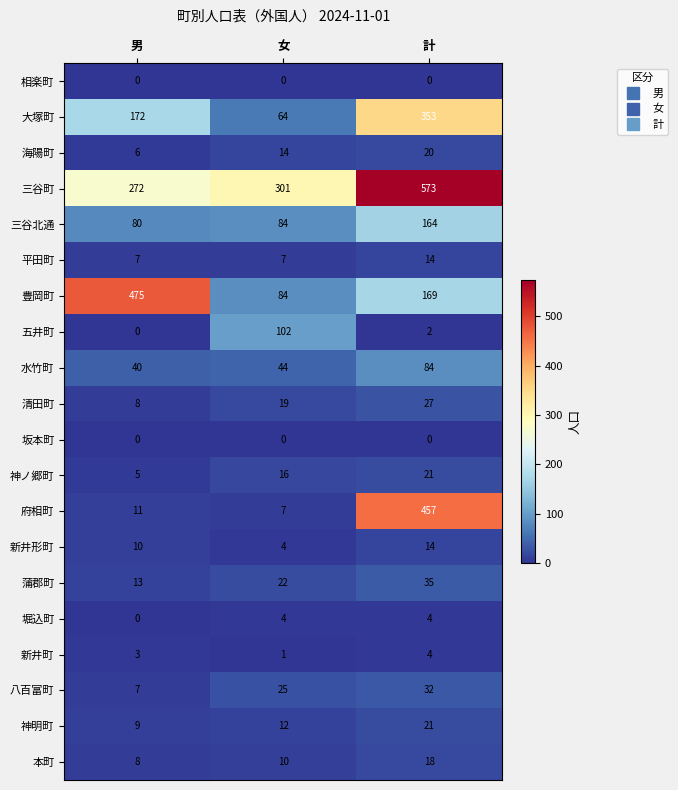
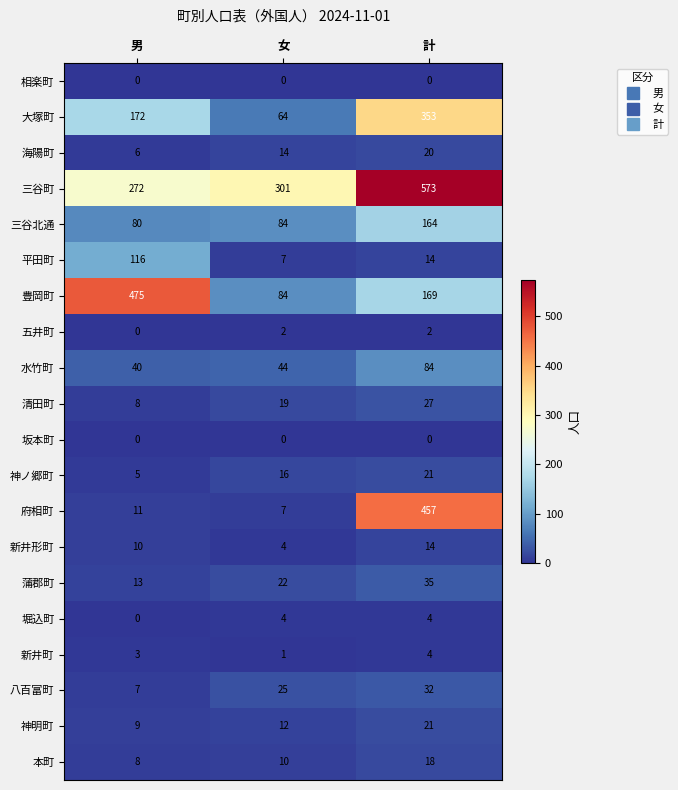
  {
    "相楽町": {
      "男": 0,
      "女": 0,
      "計": 0
    },
    "大塚町": {
      "男": 172,
      "女": 64,
      "計": 353
    },
    "海陽町": {
      "男": 6,
      "女": 14,
      "計": 20
    },
    "三谷町": {
      "男": 272,
      "女": 301,
      "計": 573
    },
    "三谷北通": {
      "男": 80,
      "女": 84,
      "計": 164
    },
    "平田町": {
-     "男": 7,
+     "男": 116,
      "女": 7,
      "計": 14
    },
    "豊岡町": {
      "男": 475,
      "女": 84,
      "計": 169
    },
    "五井町": {
      "男": 0,
-     "女": 102,
+     "女": 2,
      "計": 2
    },
    "水竹町": {
      "男": 40,
      "女": 44,
      "計": 84
    },
    "清田町": {
      "男": 8,
      "女": 19,
      "計": 27
    },
    "坂本町": {
      "男": 0,
      "女": 0,
      "計": 0
    },
    "神ノ郷町": {
      "男": 5,
      "女": 16,
      "計": 21
    },
    "府相町": {
      "男": 11,
      "女": 7,
      "計": 457
    },
    "新井形町": {
      "男": 10,
      "女": 4,
      "計": 14
    },
    "蒲郡町": {
      "男": 13,
      "女": 22,
      "計": 35
    },
    "堀込町": {
      "男": 0,
      "女": 4,
      "計": 4
    },
    "新井町": {
      "男": 3,
      "女": 1,
      "計": 4
    },
    "八百富町": {
      "男": 7,
      "女": 25,
      "計": 32
    },
    "神明町": {
      "男": 9,
      "女": 12,
      "計": 21
    },
    "本町": {
      "男": 8,
      "女": 10,
      "計": 18
    }
  }
